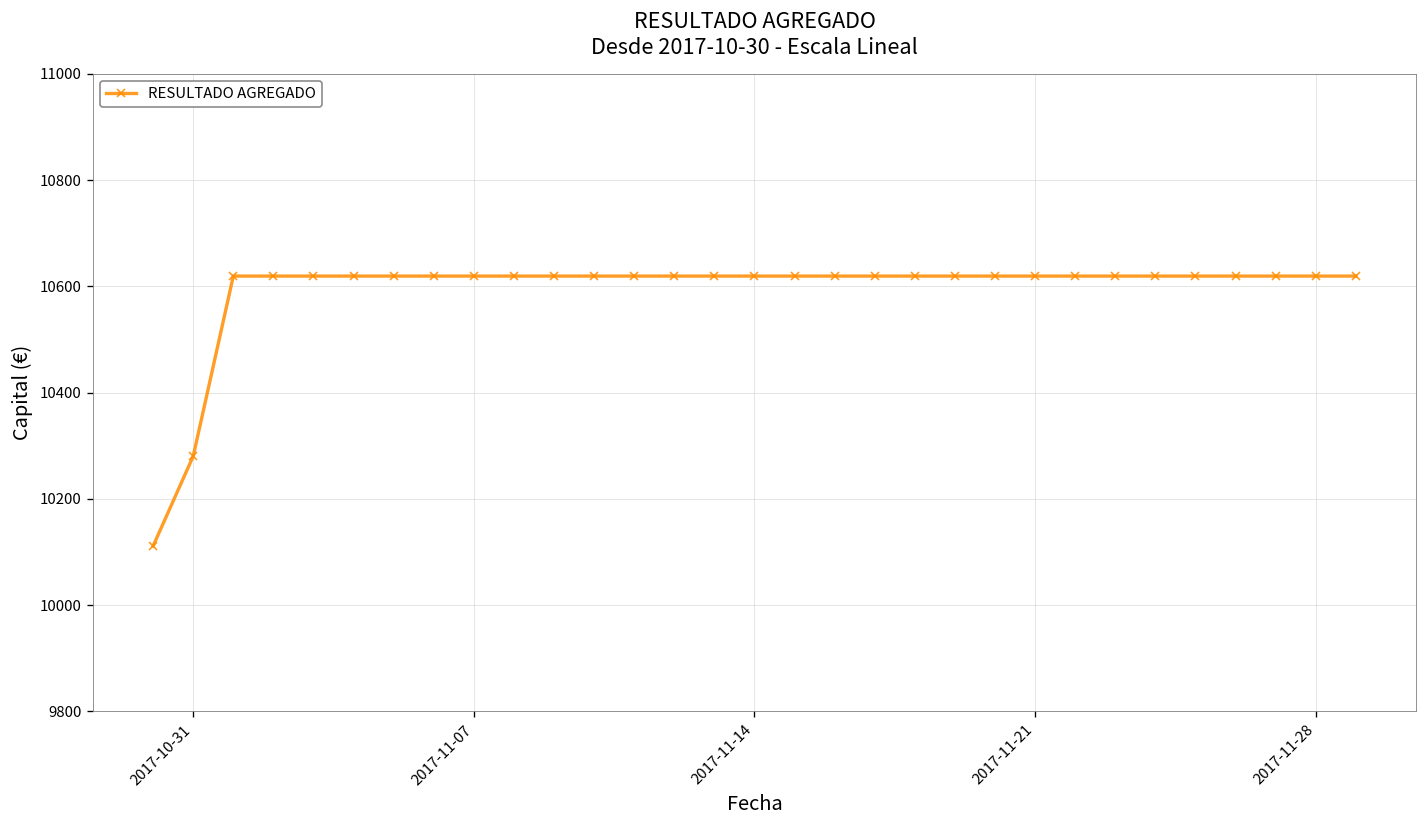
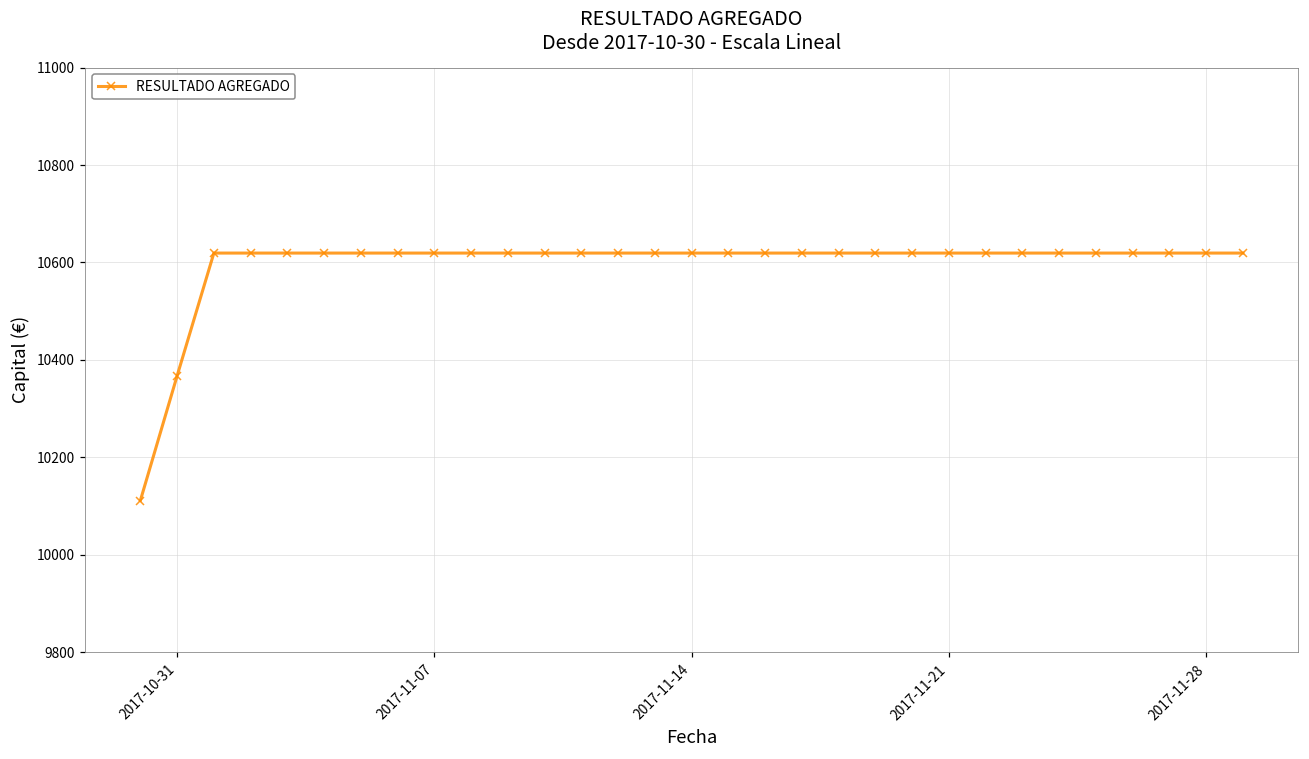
  {
-   "2017-10-31": 10280,
+   "2017-10-31": 10370,
    "2017-11-07": 10620,
    "2017-11-14": 10620,
    "2017-11-21": 10620,
    "2017-11-28": 10620
  }
